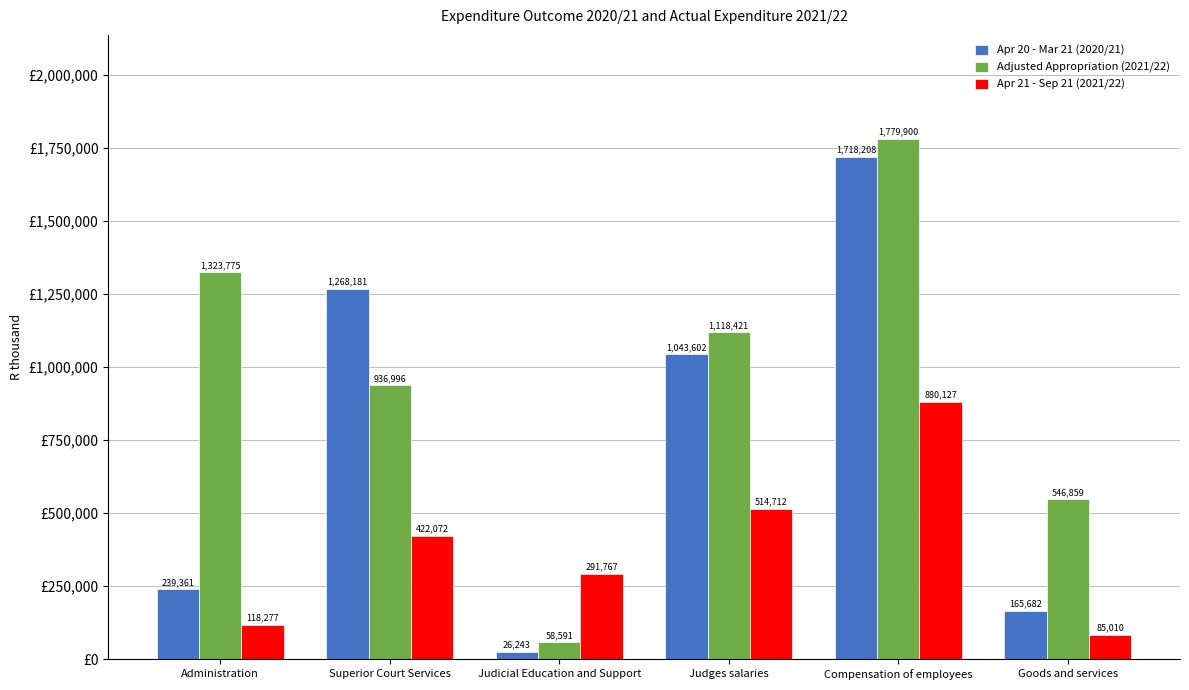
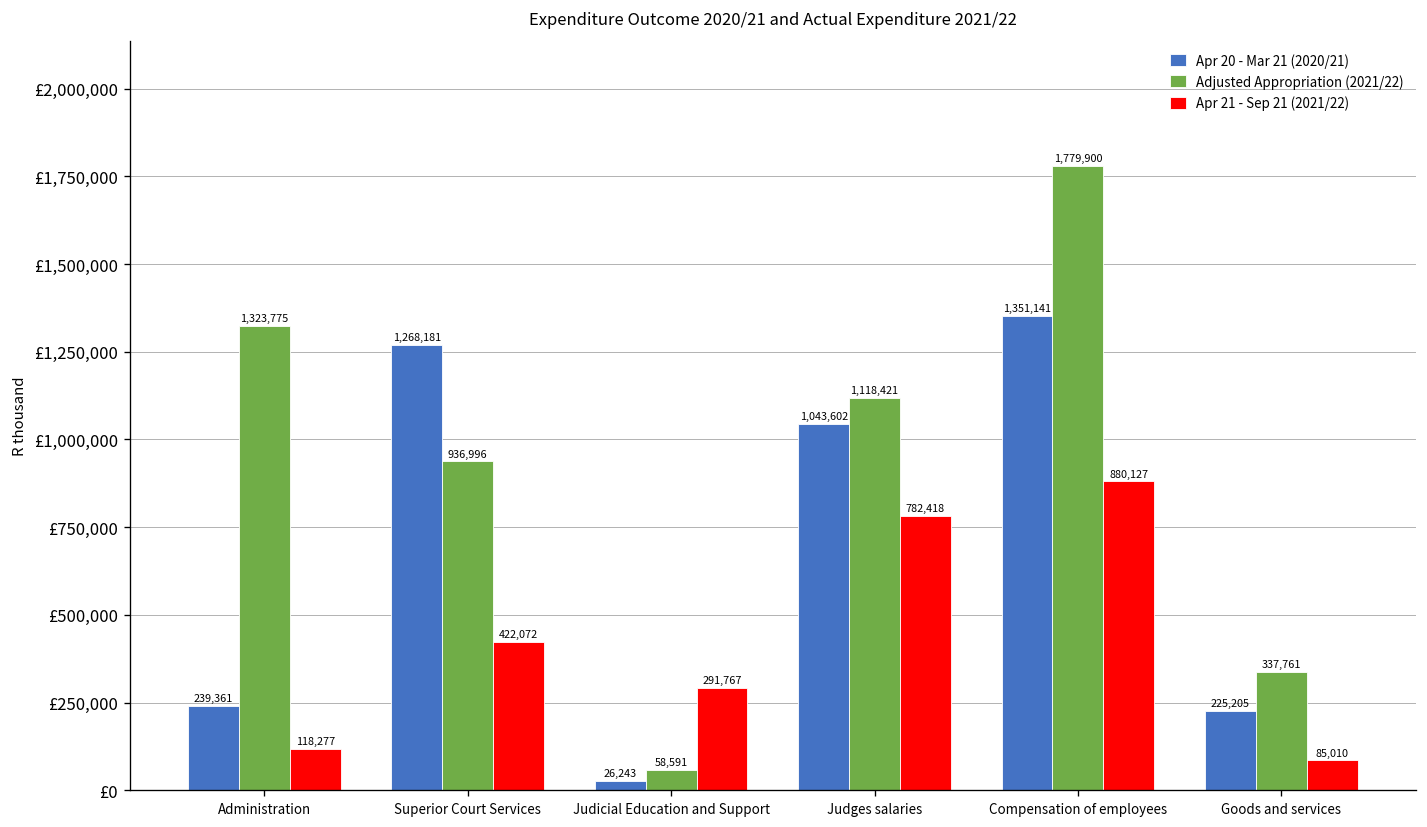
  {
    "Apr 20 - Mar 21 (2020/21)": {
      "Administration": "239,361",
      "Superior Court Services": "1,268,181",
      "Judicial Education and Support": "26,243",
      "Judges salaries": "1,043,602",
-     "Compensation of employees": "1,718,208",
-     "Goods and services": "165,682"
+     "Compensation of employees": "1,351,141",
+     "Goods and services": "225,205"
    },
    "Adjusted Appropriation (2021/22)": {
      "Administration": "1,323,775",
      "Superior Court Services": "936,996",
      "Judicial Education and Support": "58,591",
      "Judges salaries": "1,118,421",
      "Compensation of employees": "1,779,900",
-     "Goods and services": "546,859"
+     "Goods and services": "337,761"
    },
    "Apr 21 - Sep 21 (2021/22)": {
      "Administration": "118,277",
      "Superior Court Services": "422,072",
      "Judicial Education and Support": "291,767",
-     "Judges salaries": "514,712",
+     "Judges salaries": "782,418",
      "Compensation of employees": "880,127",
      "Goods and services": "85,010"
    }
  }
